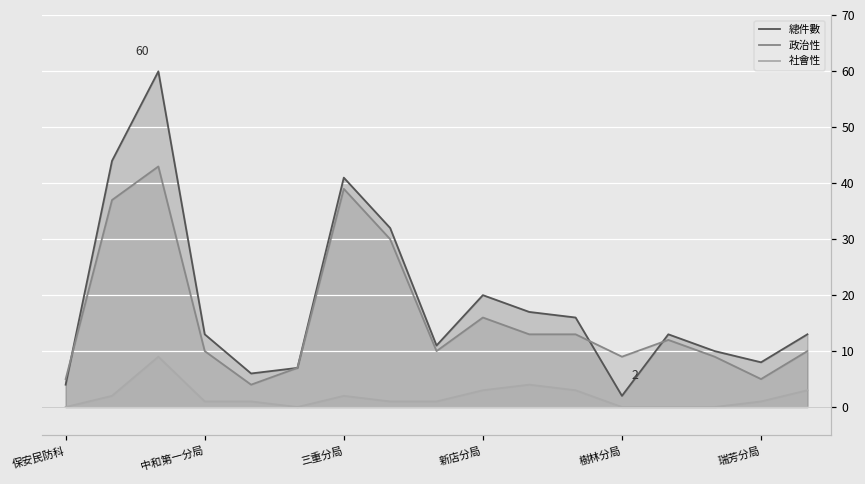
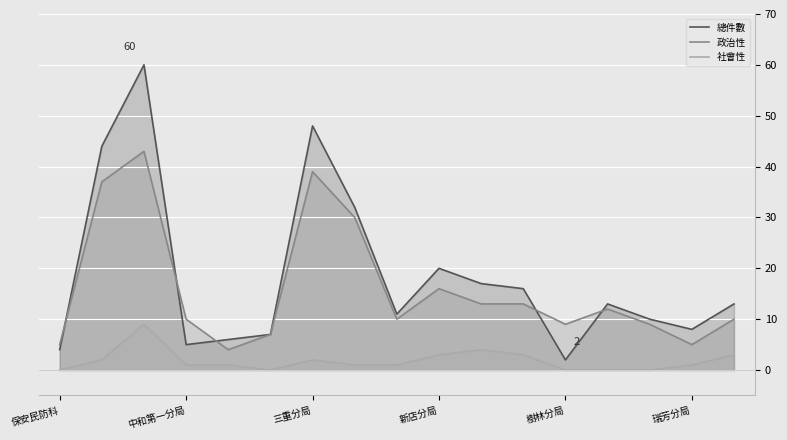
  {
    "總件數": {
      "保安民防科": 4,
-     "中和第一分局": 13,
-     "三重分局": 41,
+     "中和第一分局": 5,
+     "三重分局": 48,
      "新店分局": 20,
      "瑞芳分局": 8
    }
  }
